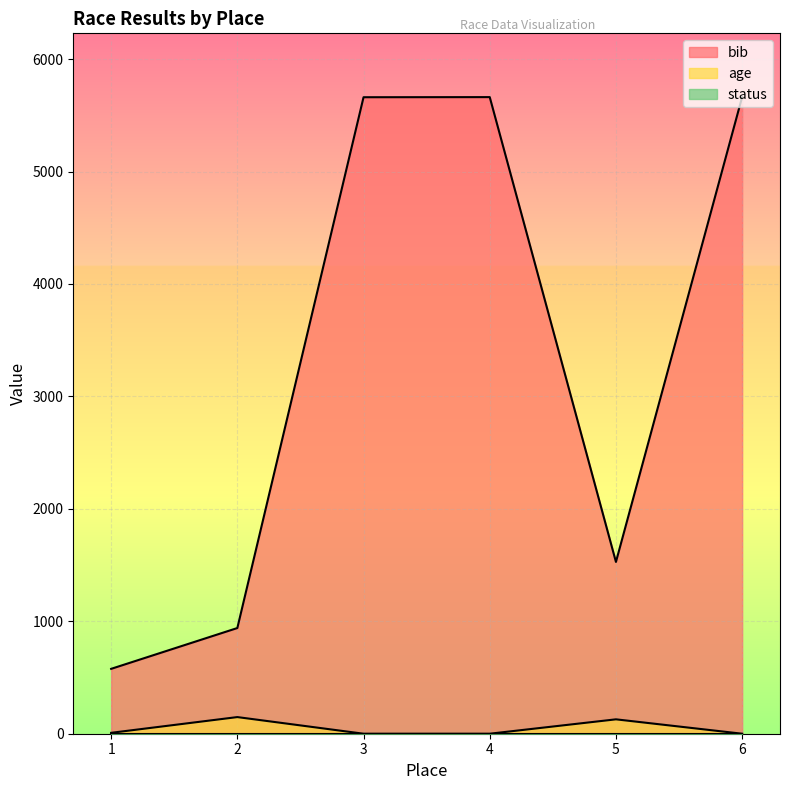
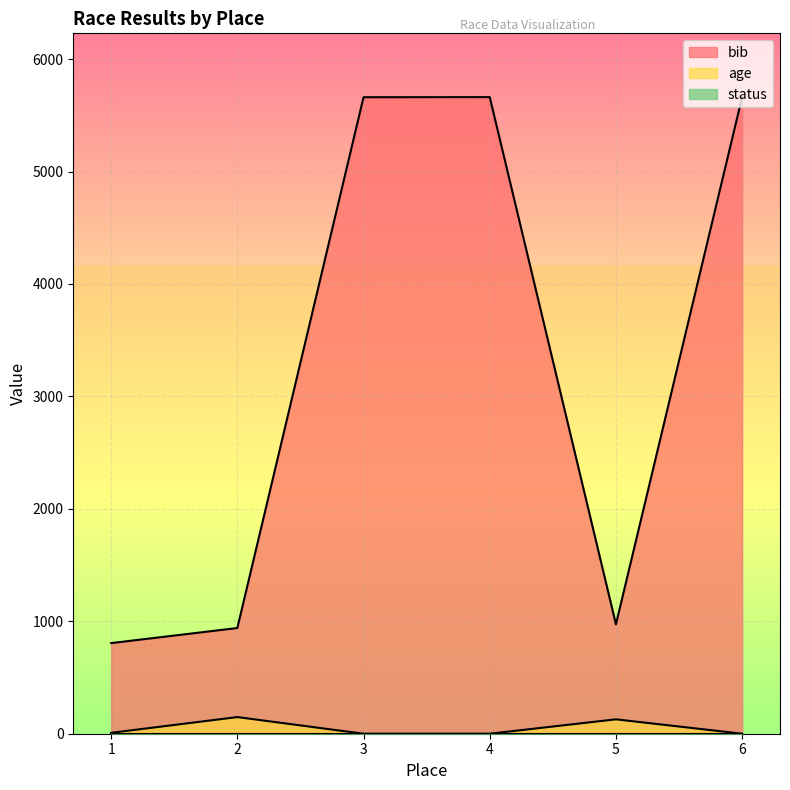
  {
    "bib": {
-     "1": 580,
+     "1": 810,
      "2": 940,
      "3": 5660,
      "4": 5660,
-     "5": 1530
+     "5": 970
    },
    "age": {
      "2": 150,
      "5": 130
    },
    "status": {
      "2": 0,
      "5": 0
    }
  }
